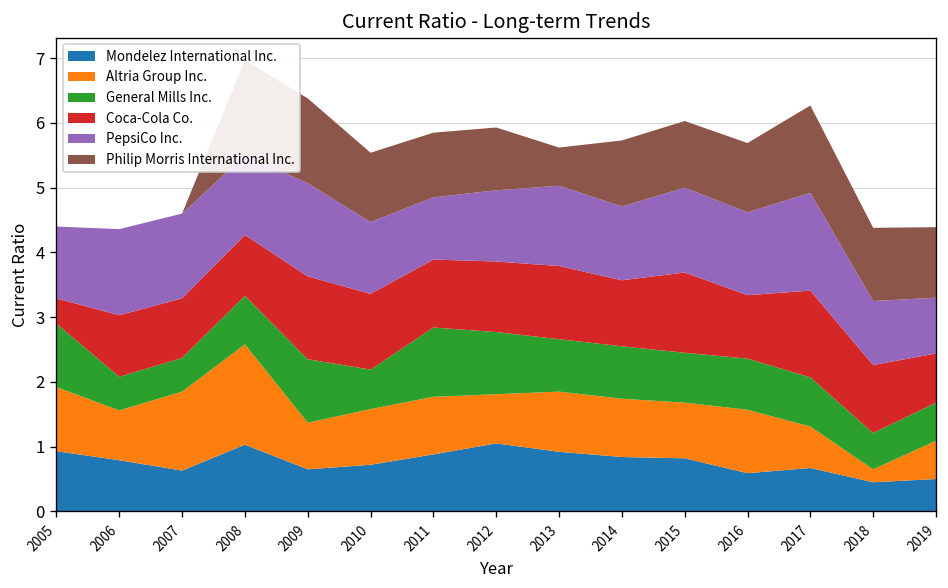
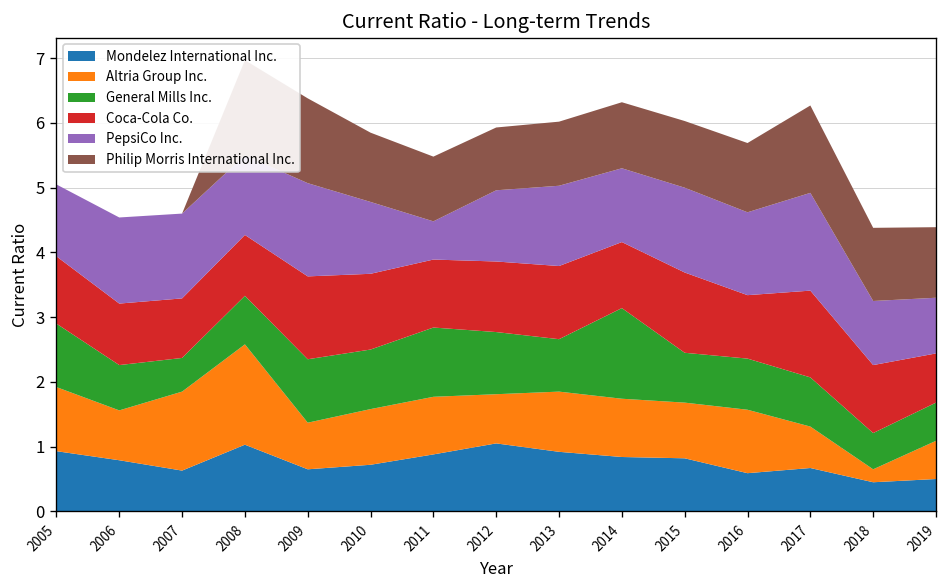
  {
    "General Mills Inc.": {
-     "2006": 0.5,
-     "2010": 0.6,
-     "2014": 0.8
+     "2006": 0.7,
+     "2010": 0.9,
+     "2014": 1.4
    },
    "Coca-Cola Co.": {
-     "2005": 0.4
+     "2005": 1.0
    },
    "PepsiCo Inc.": {
-     "2011": 1.0
+     "2011": 0.6
    },
    "Philip Morris International Inc.": {
      "2009": 1.3,
      "2010": 1.1,
      "2011": 1.0,
      "2012": 1.0,
-     "2013": 0.6,
+     "2013": 1.0,
      "2014": 1.0,
      "2015": 1.0,
      "2016": 1.1,
      "2017": 1.3,
      "2018": 1.1,
      "2019": 1.1
    }
  }
